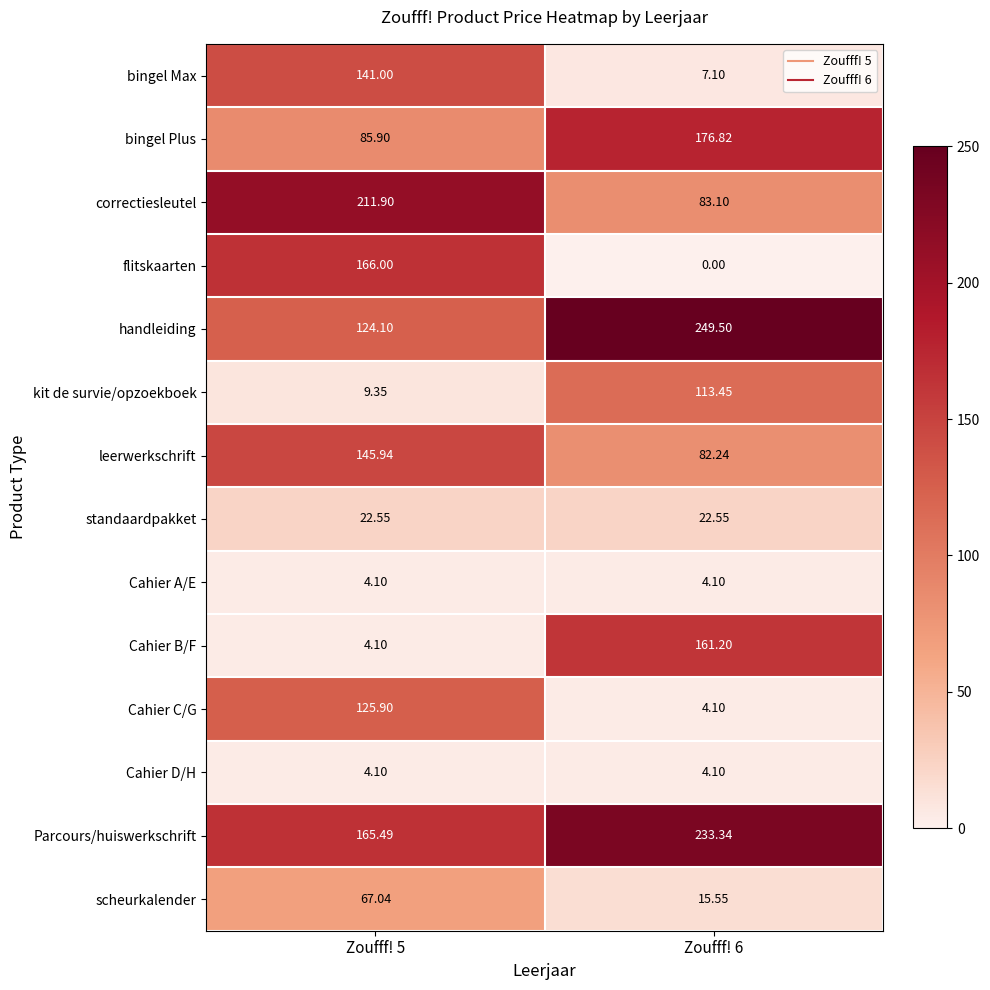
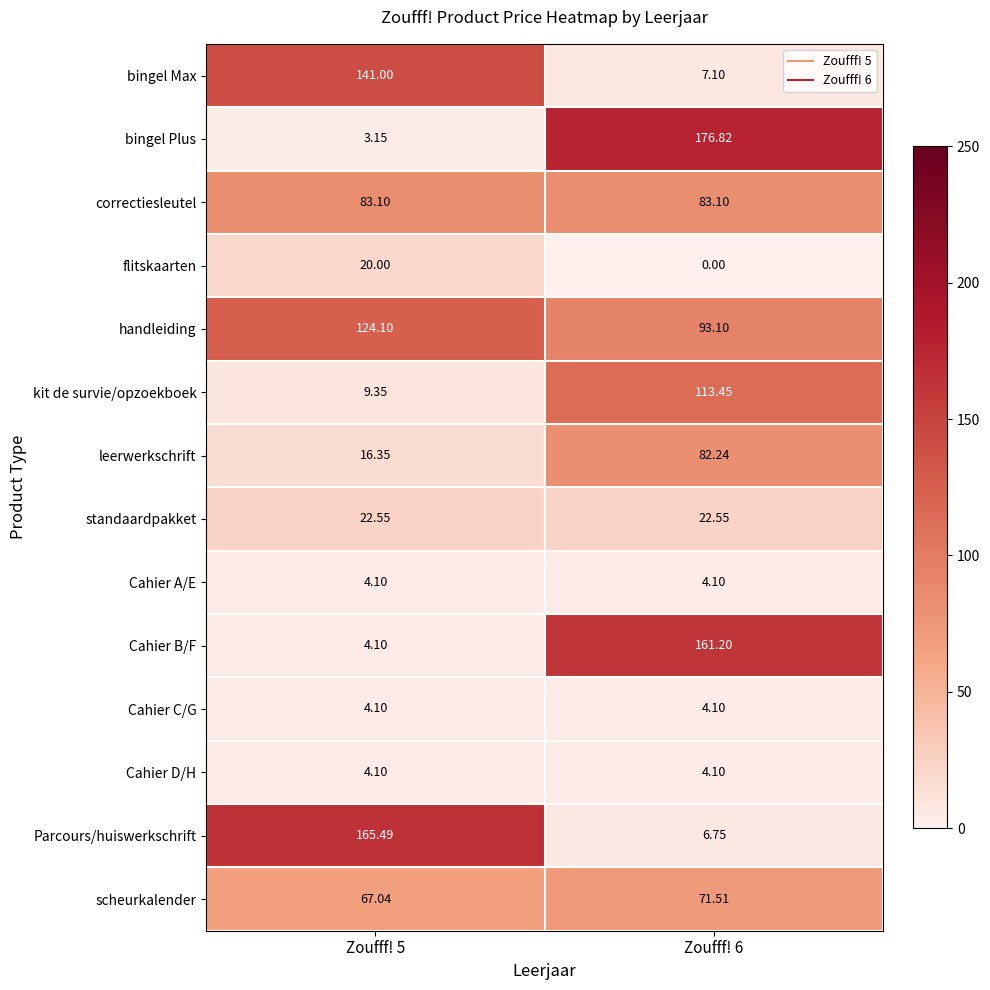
  {
    "bingel Max": {
      "Zoufff! 5": 141.00,
      "Zoufff! 6": 7.10
    },
    "bingel Plus": {
-     "Zoufff! 5": 85.90,
+     "Zoufff! 5": 3.15,
      "Zoufff! 6": 176.82
    },
    "correctiesleutel": {
-     "Zoufff! 5": 211.90,
+     "Zoufff! 5": 83.10,
      "Zoufff! 6": 83.10
    },
    "flitskaarten": {
-     "Zoufff! 5": 166.00,
+     "Zoufff! 5": 20.00,
      "Zoufff! 6": 0.00
    },
    "handleiding": {
      "Zoufff! 5": 124.10,
-     "Zoufff! 6": 249.50
+     "Zoufff! 6": 93.10
    },
    "kit de survie/opzoekboek": {
      "Zoufff! 5": 9.35,
      "Zoufff! 6": 113.45
    },
    "leerwerkschrift": {
-     "Zoufff! 5": 145.94,
+     "Zoufff! 5": 16.35,
      "Zoufff! 6": 82.24
    },
    "standaardpakket": {
      "Zoufff! 5": 22.55,
      "Zoufff! 6": 22.55
    },
    "Cahier A/E": {
      "Zoufff! 5": 4.10,
      "Zoufff! 6": 4.10
    },
    "Cahier B/F": {
      "Zoufff! 5": 4.10,
      "Zoufff! 6": 161.20
    },
    "Cahier C/G": {
-     "Zoufff! 5": 125.90,
+     "Zoufff! 5": 4.10,
      "Zoufff! 6": 4.10
    },
    "Cahier D/H": {
      "Zoufff! 5": 4.10,
      "Zoufff! 6": 4.10
    },
    "Parcours/huiswerkschrift": {
      "Zoufff! 5": 165.49,
-     "Zoufff! 6": 233.34
+     "Zoufff! 6": 6.75
    },
    "scheurkalender": {
      "Zoufff! 5": 67.04,
-     "Zoufff! 6": 15.55
+     "Zoufff! 6": 71.51
    }
  }
